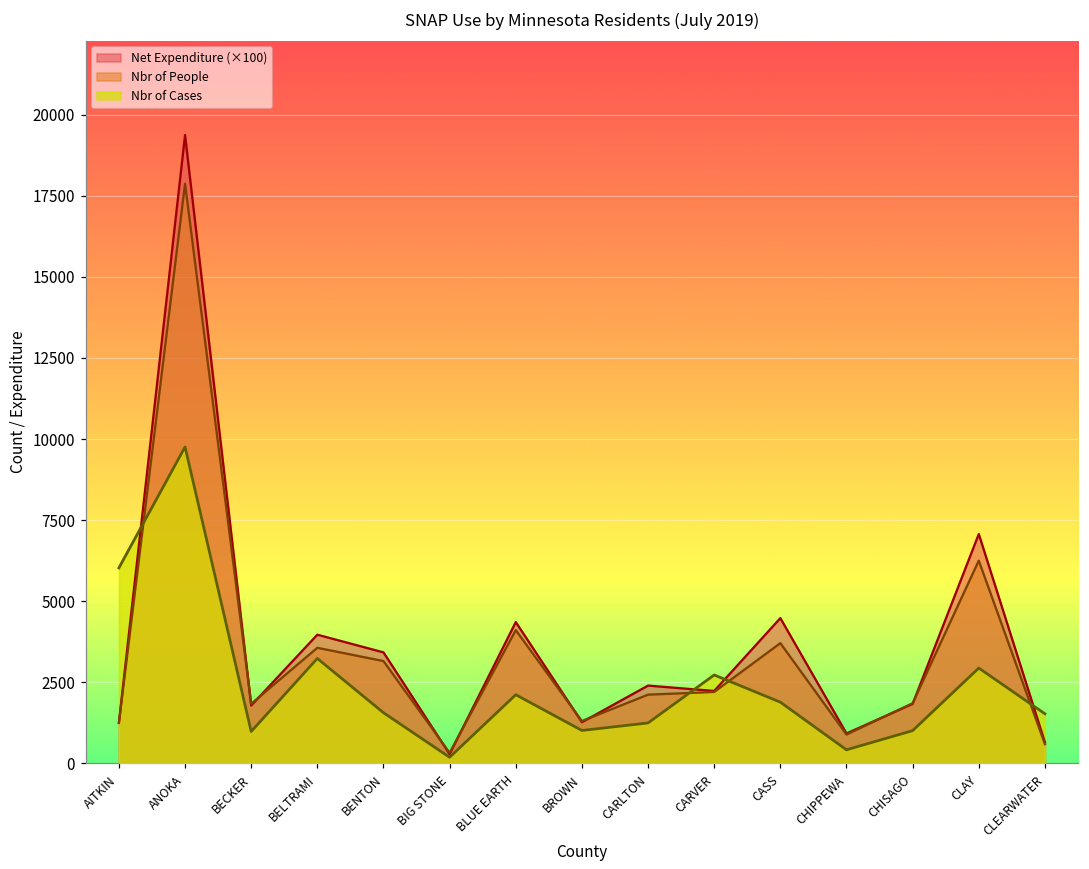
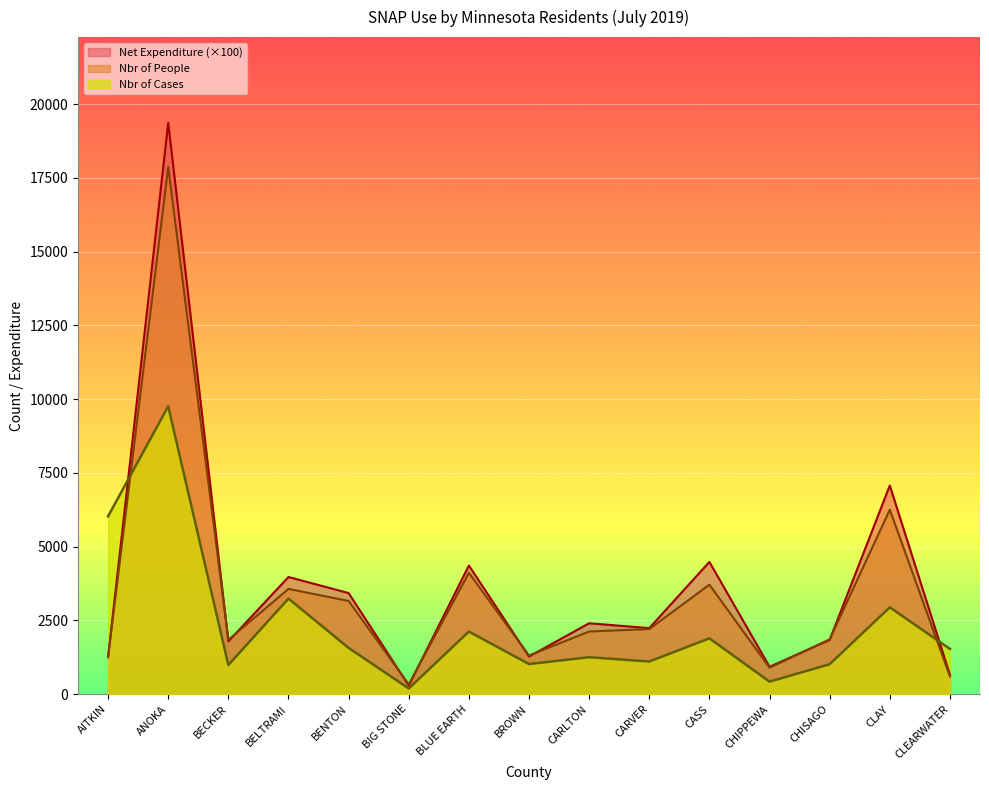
  {
    "Nbr of Cases": {
      "AITKIN": 6000,
      "ANOKA": 9800,
      "BECKER": 1000,
      "BELTRAMI": 3200,
      "BENTON": 1600,
      "BIG STONE": 200,
      "BLUE EARTH": 2100,
      "BROWN": 1000,
      "CARLTON": 1200,
-     "CARVER": 2700,
+     "CARVER": 1100,
      "CASS": 1900,
      "CHIPPEWA": 400,
      "CHISAGO": 1000,
      "CLAY": 2900,
      "CLEARWATER": 1500
    }
  }
